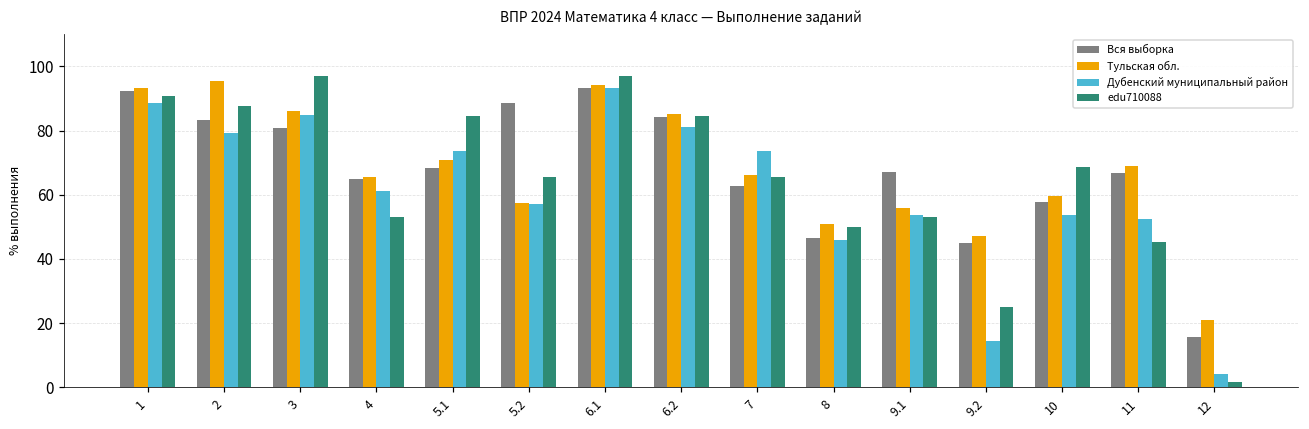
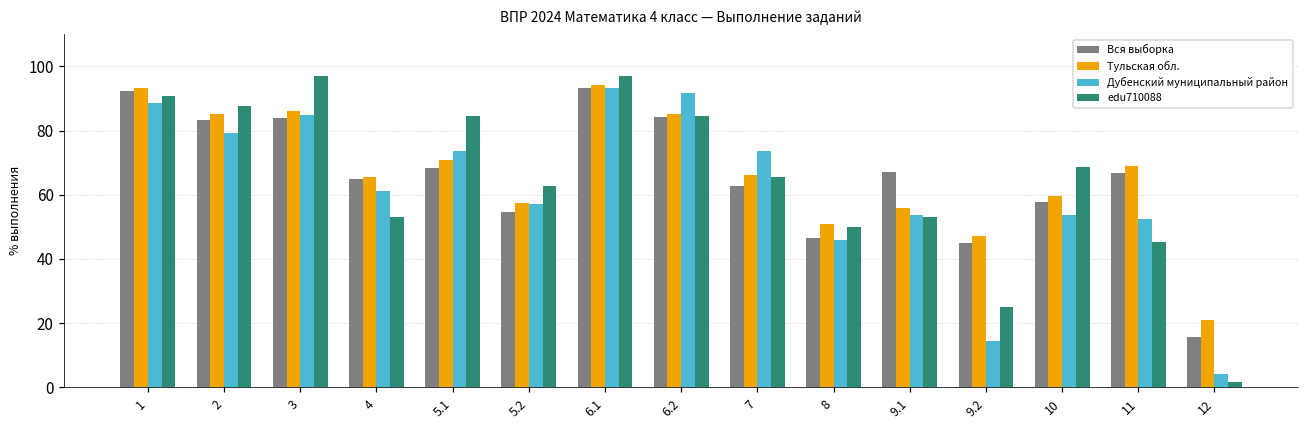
  {
    "Вся выборка": {
      "1": 92,
      "2": 83,
-     "3": 81,
+     "3": 84,
      "4": 65,
      "5.1": 68,
-     "5.2": 89,
+     "5.2": 55,
      "6.1": 93,
      "6.2": 84,
      "7": 63,
      "8": 46,
      "9.1": 67,
      "9.2": 45,
      "10": 58,
      "11": 67,
      "12": 16
    },
    "Тульская обл.": {
      "1": 93,
-     "2": 96,
+     "2": 85,
      "3": 86,
      "4": 65,
      "5.1": 71,
      "5.2": 58,
      "6.1": 94,
      "6.2": 85,
      "7": 66,
      "8": 51,
      "9.1": 56,
      "9.2": 47,
      "10": 59,
      "11": 69,
      "12": 21
    },
    "Дубенский муниципальный район": {
      "1": 88,
      "2": 79,
      "3": 85,
      "4": 61,
      "5.1": 74,
      "5.2": 57,
      "6.1": 93,
-     "6.2": 81,
+     "6.2": 92,
      "7": 74,
      "8": 46,
      "9.1": 54,
      "9.2": 15,
      "10": 54,
      "11": 52,
      "12": 4
    },
    "edu710088": {
      "1": 91,
      "2": 88,
      "3": 97,
      "4": 53,
      "5.1": 84,
-     "5.2": 66,
+     "5.2": 63,
      "6.1": 97,
      "6.2": 84,
      "7": 66,
      "8": 50,
      "9.1": 53,
      "9.2": 25,
      "10": 69,
      "11": 45,
      "12": 2
    }
  }
